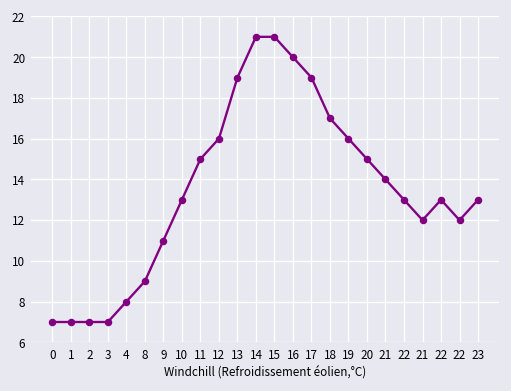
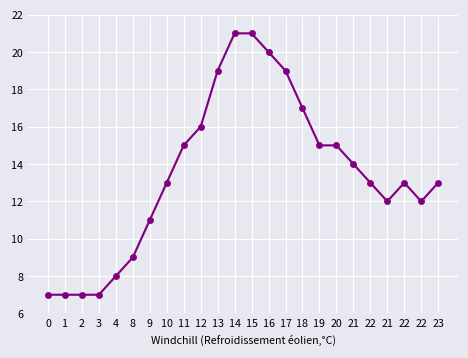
  {
    "0": 7,
    "1": 7,
    "2": 7,
    "3": 7,
    "4": 8,
    "8": 9,
    "9": 11,
    "10": 13,
    "11": 15,
    "12": 16,
    "13": 19,
    "14": 21,
    "15": 21,
    "16": 20,
    "17": 19,
    "18": 17,
-   "19": 16,
+   "19": 15,
    "20": 15,
    "23": 13
  }
